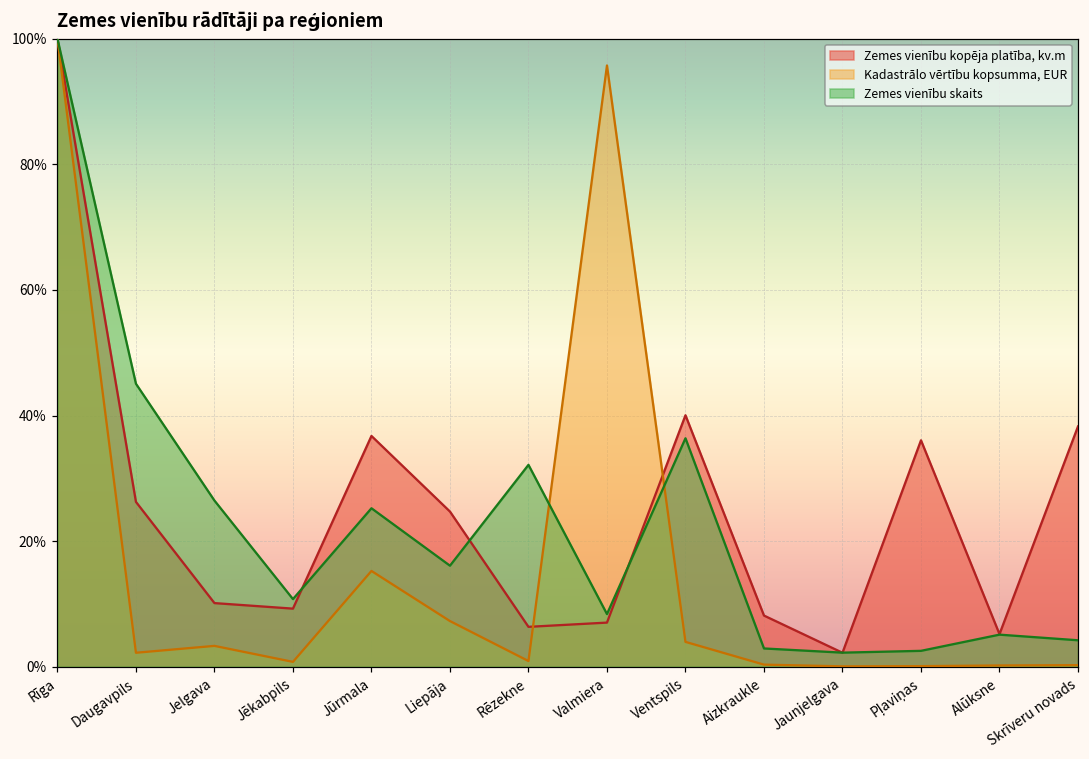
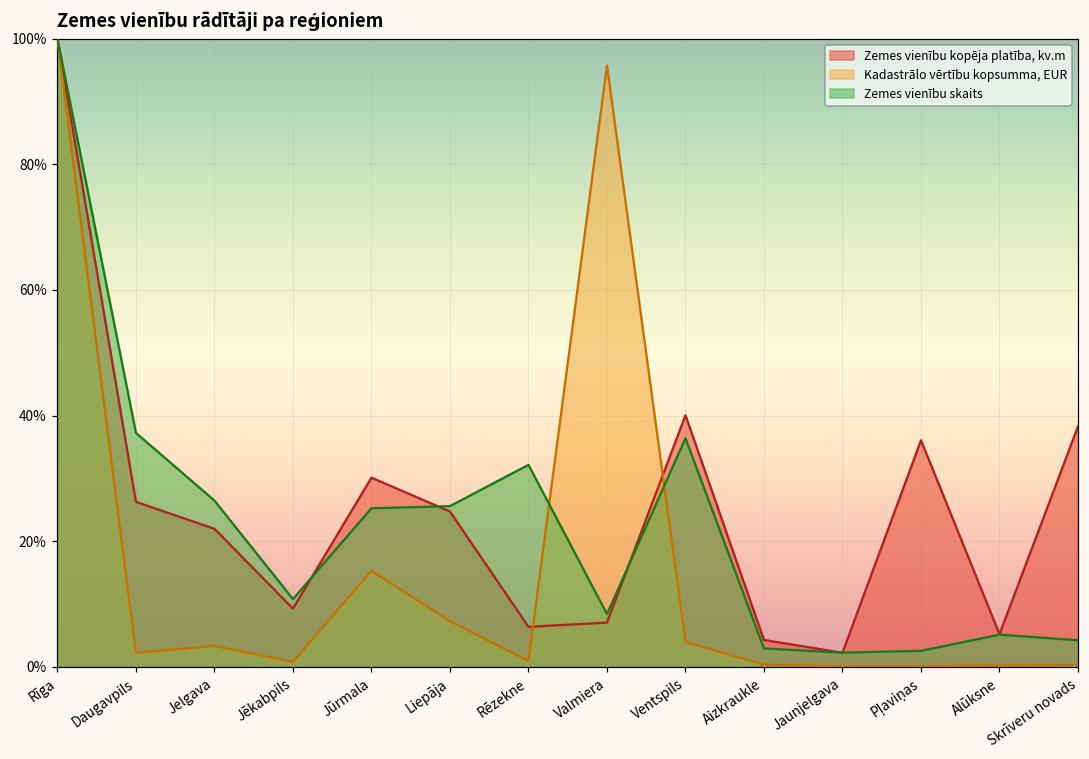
  {
    "Zemes vienību kopēja platība, kv.m": {
      "Daugavpils": "26%",
-     "Jelgava": "10%",
+     "Jelgava": "22%",
      "Jēkabpils": "9%",
-     "Jūrmala": "37%",
+     "Jūrmala": "30%",
      "Liepāja": "25%",
      "Rēzekne": "6%",
      "Valmiera": "7%",
      "Ventspils": "40%",
-     "Aizkraukle": "8%",
+     "Aizkraukle": "4%",
      "Pļaviņas": "36%",
      "Skrīveru novads": "38%"
    },
    "Kadastrālo vērtību kopsumma, EUR": {
      "Daugavpils": "2%",
      "Jelgava": "3%",
      "Jēkabpils": "1%",
      "Jūrmala": "15%",
      "Liepāja": "7%",
      "Rēzekne": "1%",
      "Valmiera": "96%",
      "Ventspils": "4%",
      "Aizkraukle": "0%",
      "Jaunjelgava": "0%",
      "Pļaviņas": "0%",
      "Alūksne": "0%",
      "Skrīveru novads": "0%"
    },
    "Zemes vienību skaits": {
-     "Daugavpils": "45%",
+     "Daugavpils": "37%",
      "Jelgava": "26%",
      "Jēkabpils": "11%",
      "Jūrmala": "25%",
-     "Liepāja": "16%",
+     "Liepāja": "26%",
      "Rēzekne": "32%",
      "Valmiera": "8%",
      "Ventspils": "36%",
      "Aizkraukle": "3%",
      "Pļaviņas": "3%",
      "Skrīveru novads": "4%"
    }
  }
